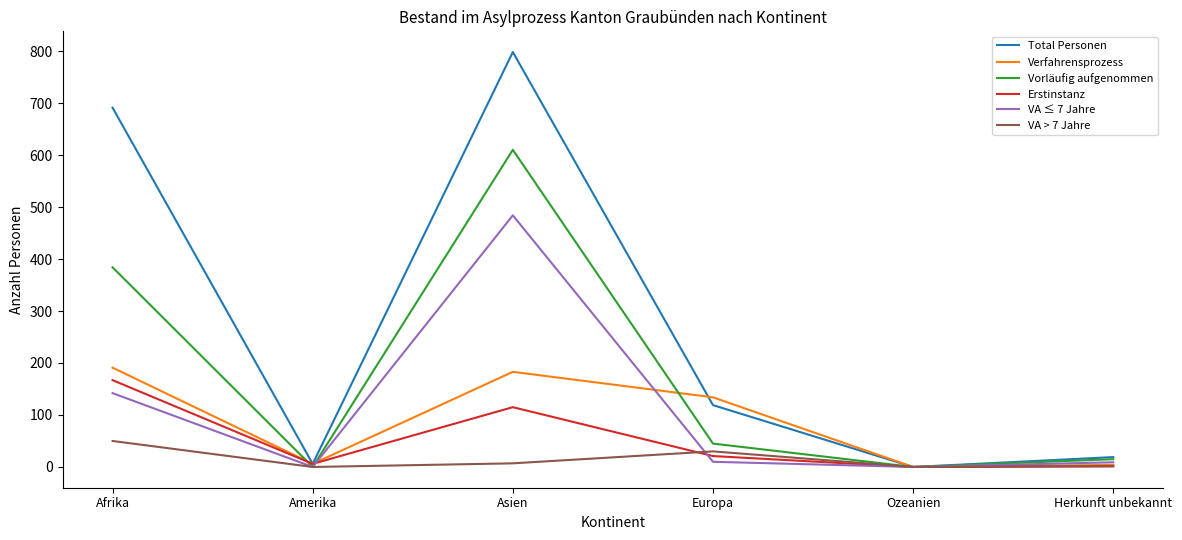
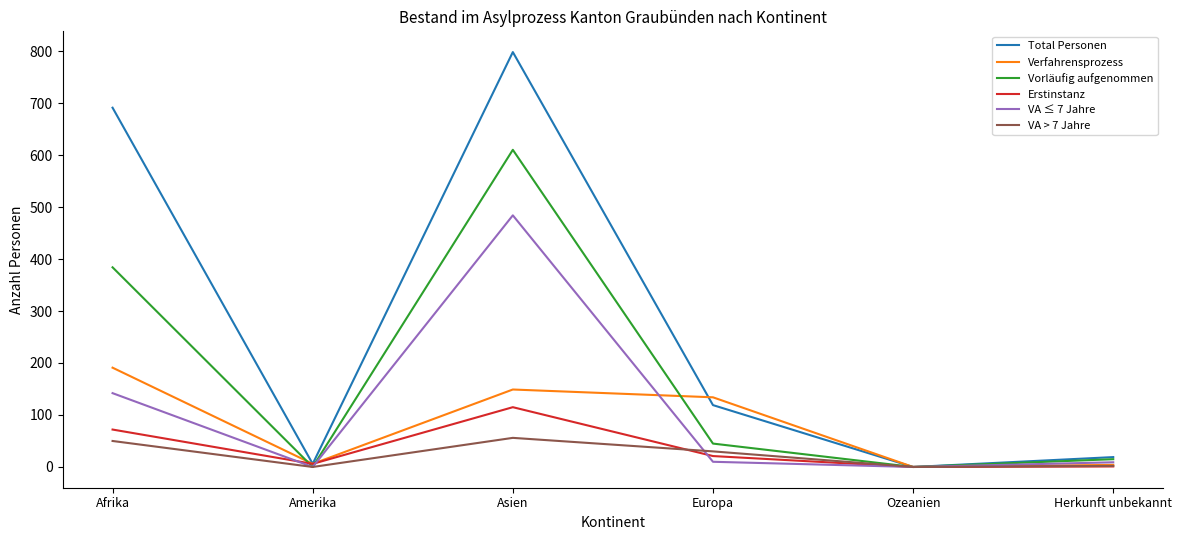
  {
    "Total Personen": {
      "Afrika": 690,
      "Asien": 800,
      "Europa": 120
    },
    "Verfahrensprozess": {
      "Afrika": 190,
-     "Asien": 180,
+     "Asien": 150,
      "Europa": 130
    },
    "Vorläufig aufgenommen": {
      "Afrika": 380,
      "Asien": 610,
      "Europa": 50
    },
    "Erstinstanz": {
-     "Afrika": 170,
+     "Afrika": 70,
      "Asien": 120,
      "Europa": 20
    },
    "VA ≤ 7 Jahre": {
      "Afrika": 140,
      "Asien": 480,
      "Europa": 10,
      "Herkunft unbekannt": 10
    },
    "VA > 7 Jahre": {
      "Afrika": 50,
-     "Asien": 10,
+     "Asien": 60,
      "Europa": 30
    }
  }
